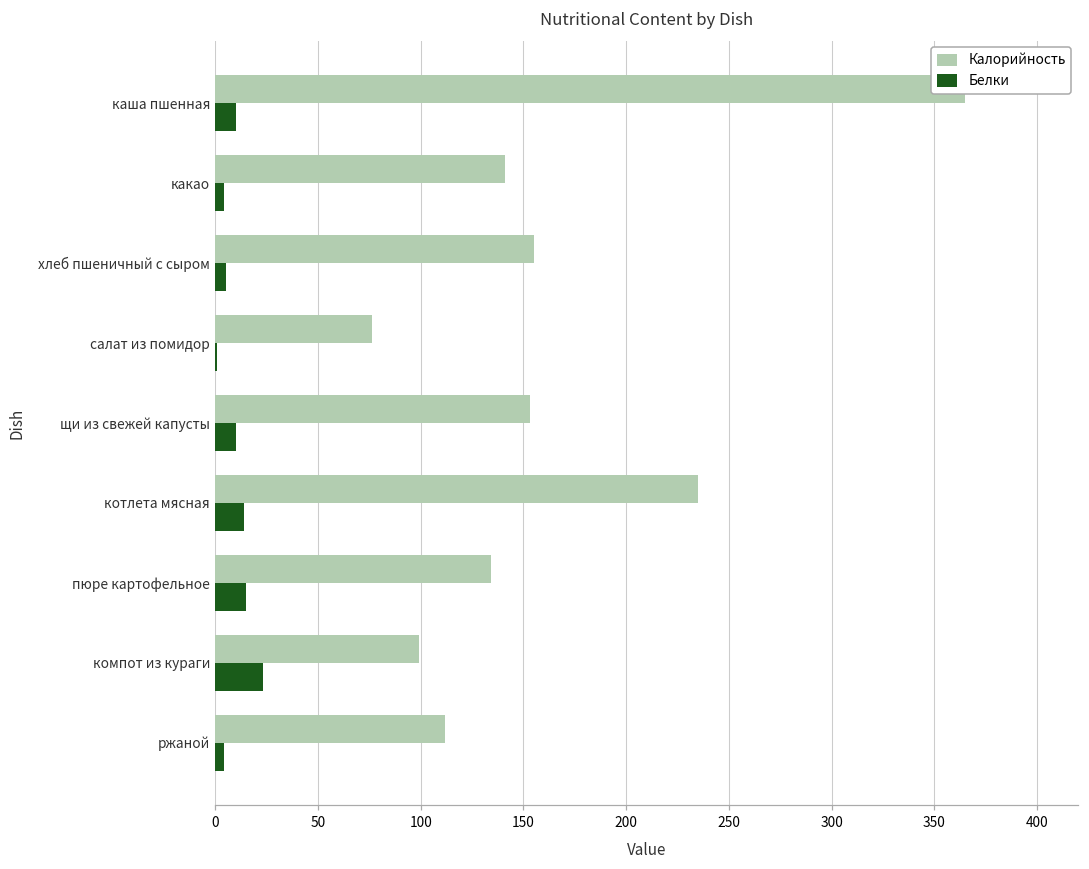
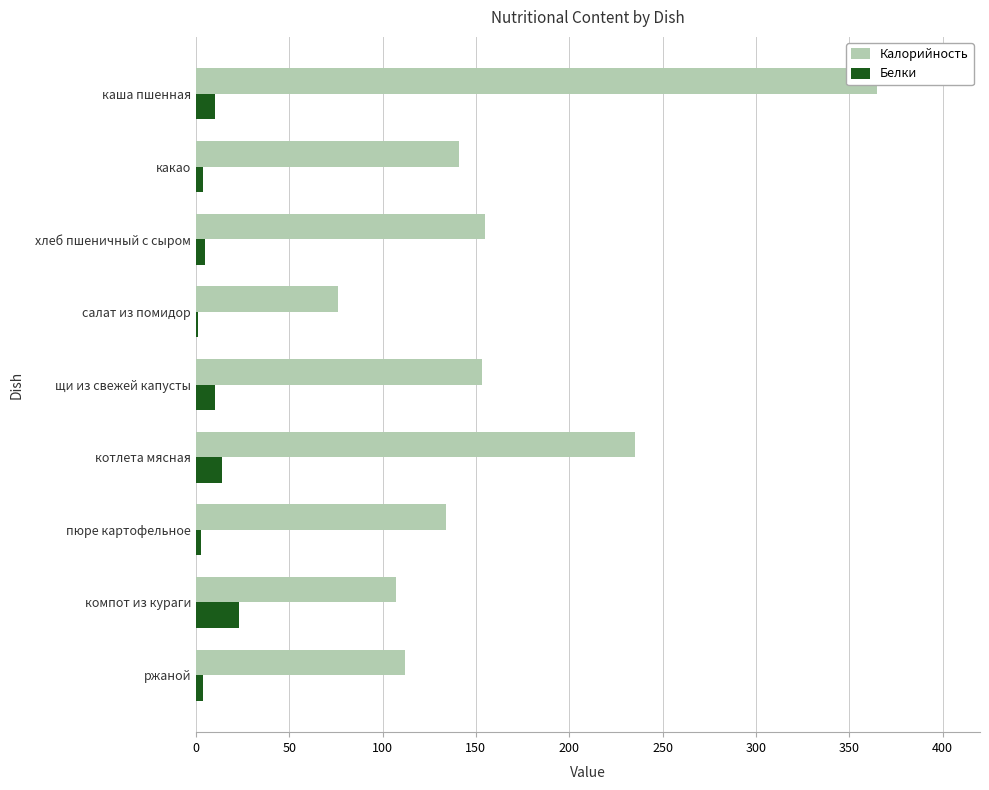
  {
    "Калорийность": {
      "какао": 141,
      "хлеб пшеничный с сыром": 155,
      "салат из помидор": 76,
      "щи из свежей капусты": 153,
      "котлета мясная": 235,
      "пюре картофельное": 134,
-     "компот из кураги": 99,
+     "компот из кураги": 107,
      "ржаной": 112
    },
    "Белки": {
      "каша пшенная": 10,
      "какао": 4,
      "хлеб пшеничный с сыром": 5,
      "щи из свежей капусты": 10,
      "котлета мясная": 14,
-     "пюре картофельное": 15,
+     "пюре картофельное": 3,
      "компот из кураги": 23,
      "ржаной": 4
    }
  }
